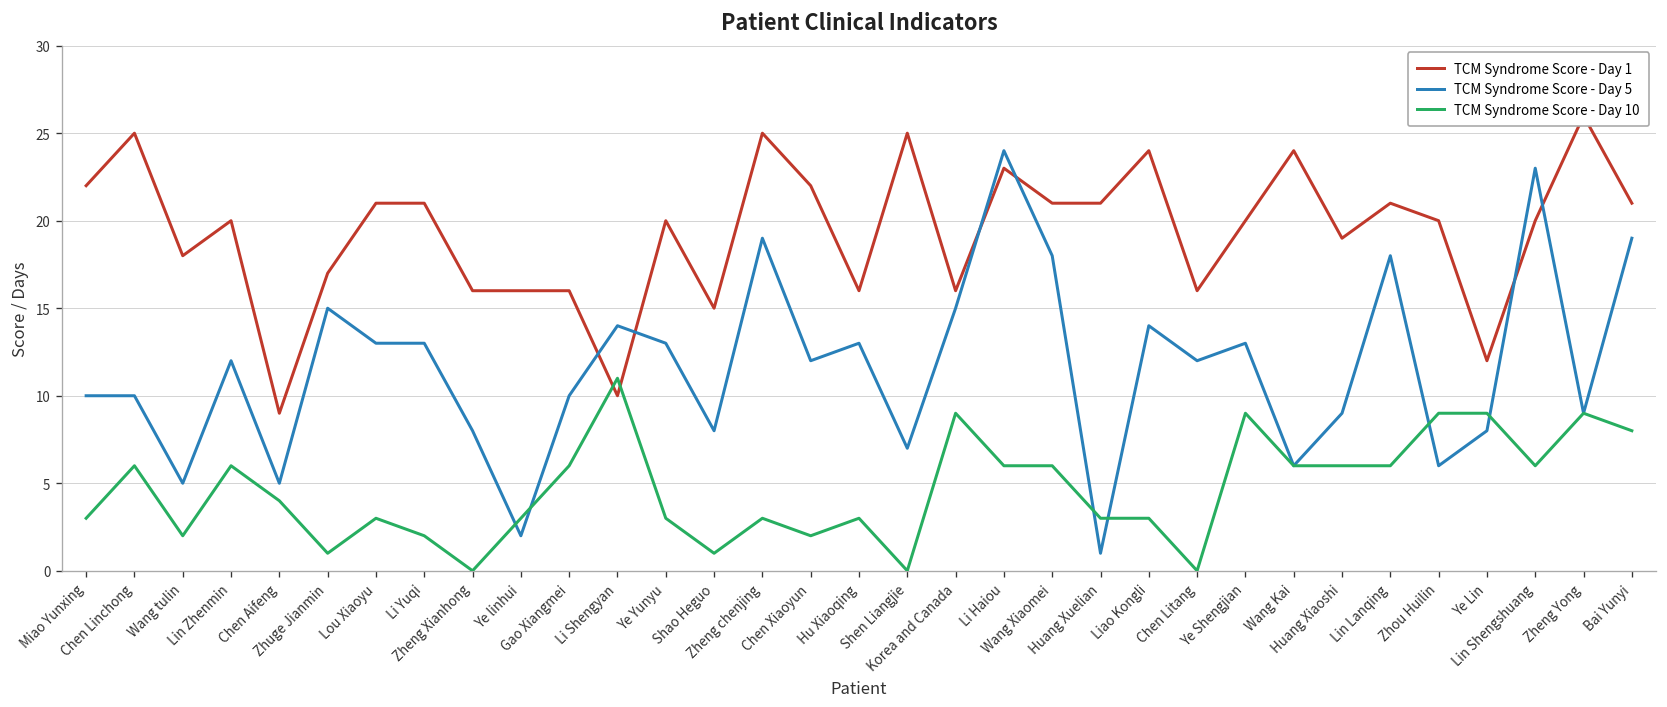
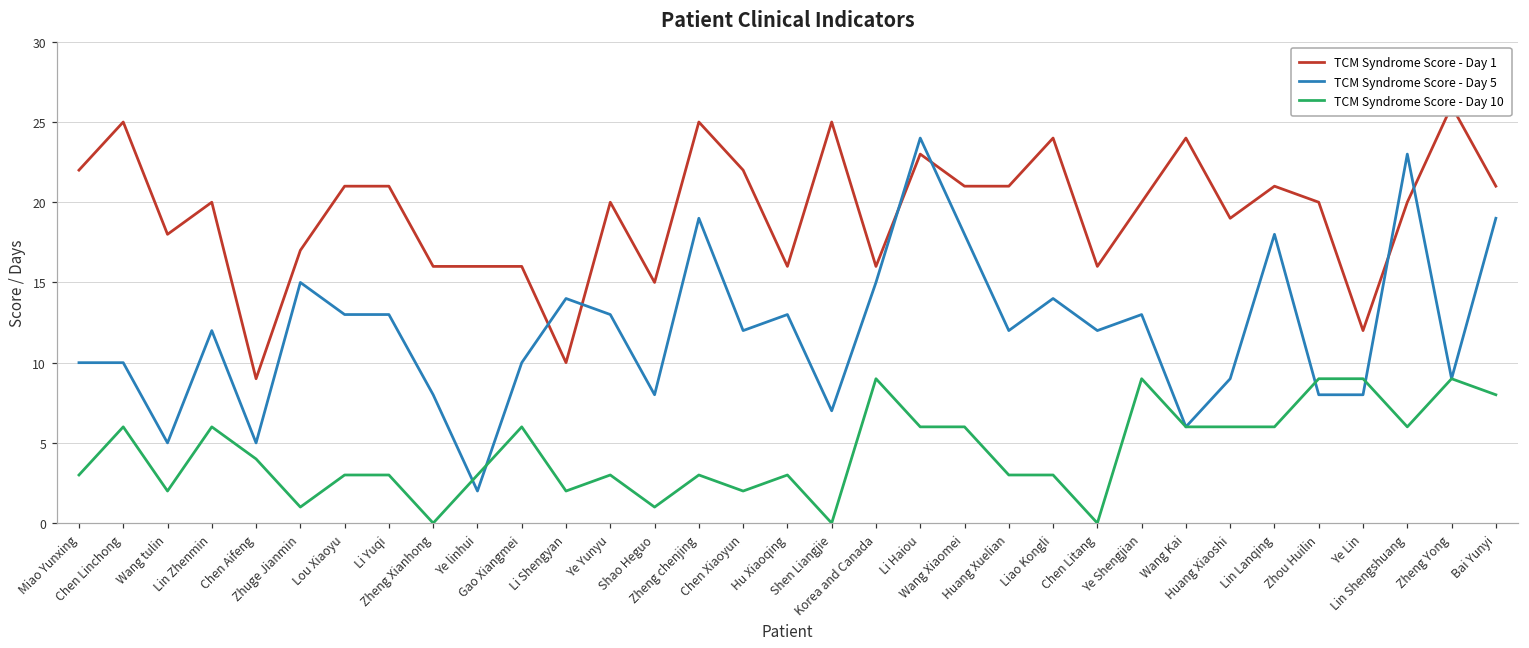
  {
    "TCM Syndrome Score - Day 1": {
      "Miao Yunxing": 22,
      "Chen Linchong": 25,
      "Wang tulin": 18,
      "Lin Zhenmin": 20,
      "Chen Aifeng": 9,
      "Zhuge Jianmin": 17,
      "Lou Xiaoyu": 21,
      "Li Yuqi": 21,
      "Zheng Xianhong": 16,
      "Ye linhui": 16,
      "Gao Xiangmei": 16,
      "Li Shengyan": 10,
      "Ye Yunyu": 20,
      "Shao Heguo": 15,
      "Zheng chenjing": 25,
      "Chen Xiaoyun": 22,
      "Hu Xiaoqing": 16,
      "Shen Liangjie": 25,
      "Korea and Canada": 16,
      "Li Haiou": 23,
      "Wang Xiaomei": 21,
      "Huang Xuelian": 21,
      "Liao Kongli": 24,
      "Chen Litang": 16,
      "Ye Shengjian": 20,
      "Wang Kai": 24,
      "Huang Xiaoshi": 19,
      "Lin Lanqing": 21,
      "Zhou Huilin": 20,
      "Ye Lin": 12,
      "Lin Shengshuang": 20,
      "Bai Yunyi": 21
    },
    "TCM Syndrome Score - Day 5": {
      "Miao Yunxing": 10,
      "Chen Linchong": 10,
      "Wang tulin": 5,
      "Lin Zhenmin": 12,
      "Chen Aifeng": 5,
      "Zhuge Jianmin": 15,
      "Lou Xiaoyu": 13,
      "Li Yuqi": 13,
      "Zheng Xianhong": 8,
      "Ye linhui": 2,
      "Gao Xiangmei": 10,
      "Li Shengyan": 14,
      "Ye Yunyu": 13,
      "Shao Heguo": 8,
      "Zheng chenjing": 19,
      "Chen Xiaoyun": 12,
      "Hu Xiaoqing": 13,
      "Shen Liangjie": 7,
      "Korea and Canada": 15,
      "Li Haiou": 24,
      "Wang Xiaomei": 18,
-     "Huang Xuelian": 1,
+     "Huang Xuelian": 12,
      "Liao Kongli": 14,
      "Chen Litang": 12,
      "Ye Shengjian": 13,
      "Huang Xiaoshi": 9,
      "Lin Lanqing": 18,
-     "Zhou Huilin": 6,
+     "Zhou Huilin": 8,
      "Ye Lin": 8,
      "Lin Shengshuang": 23,
      "Bai Yunyi": 19
    },
    "TCM Syndrome Score - Day 10": {
      "Miao Yunxing": 3,
      "Chen Linchong": 6,
      "Wang tulin": 2,
      "Lin Zhenmin": 6,
      "Chen Aifeng": 4,
      "Zhuge Jianmin": 1,
      "Lou Xiaoyu": 3,
-     "Li Yuqi": 2,
+     "Li Yuqi": 3,
      "Zheng Xianhong": 0,
      "Ye linhui": 3,
      "Gao Xiangmei": 6,
-     "Li Shengyan": 11,
+     "Li Shengyan": 2,
      "Ye Yunyu": 3,
      "Shao Heguo": 1,
      "Zheng chenjing": 3,
      "Chen Xiaoyun": 2,
      "Hu Xiaoqing": 3,
      "Shen Liangjie": 0,
      "Korea and Canada": 9,
      "Li Haiou": 6,
      "Wang Xiaomei": 6,
      "Huang Xuelian": 3,
      "Liao Kongli": 3,
      "Chen Litang": 0,
      "Ye Shengjian": 9,
      "Huang Xiaoshi": 6,
      "Lin Lanqing": 6,
      "Zhou Huilin": 9,
      "Ye Lin": 9,
      "Lin Shengshuang": 6,
      "Bai Yunyi": 8
    }
  }
